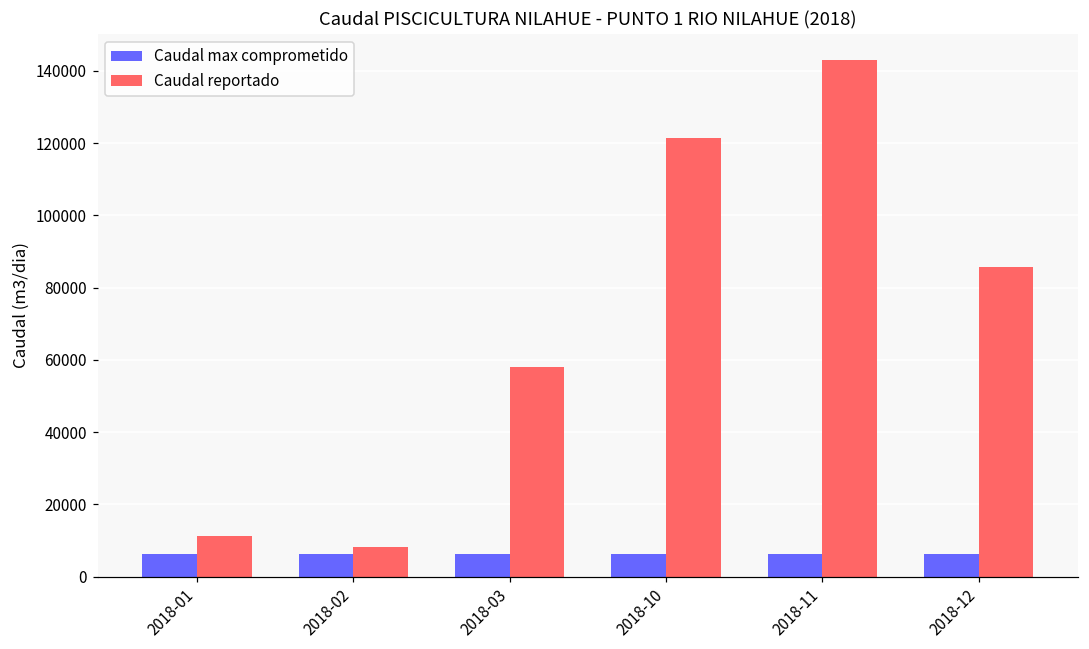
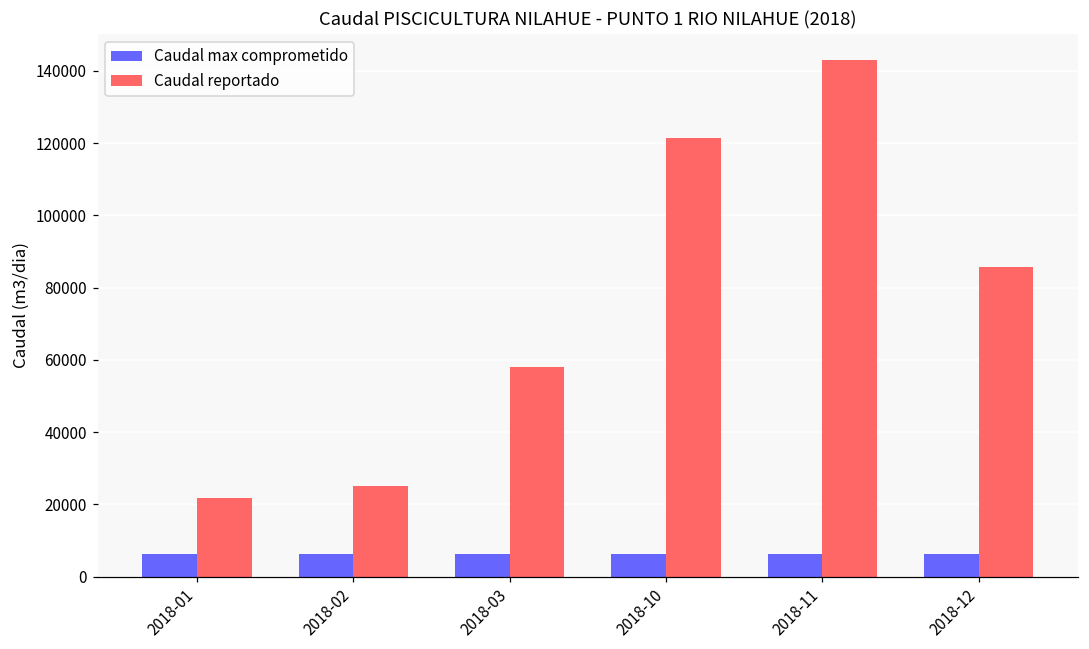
  {
    "Caudal max comprometido": {
      "2018-01": 6000,
      "2018-02": 6000,
      "2018-03": 6000,
      "2018-10": 6000,
      "2018-11": 6000,
      "2018-12": 6000
    },
    "Caudal reportado": {
-     "2018-01": 11000,
-     "2018-02": 8000,
+     "2018-01": 22000,
+     "2018-02": 25000,
      "2018-03": 58000,
      "2018-10": 122000,
      "2018-11": 143000,
      "2018-12": 86000
    }
  }
